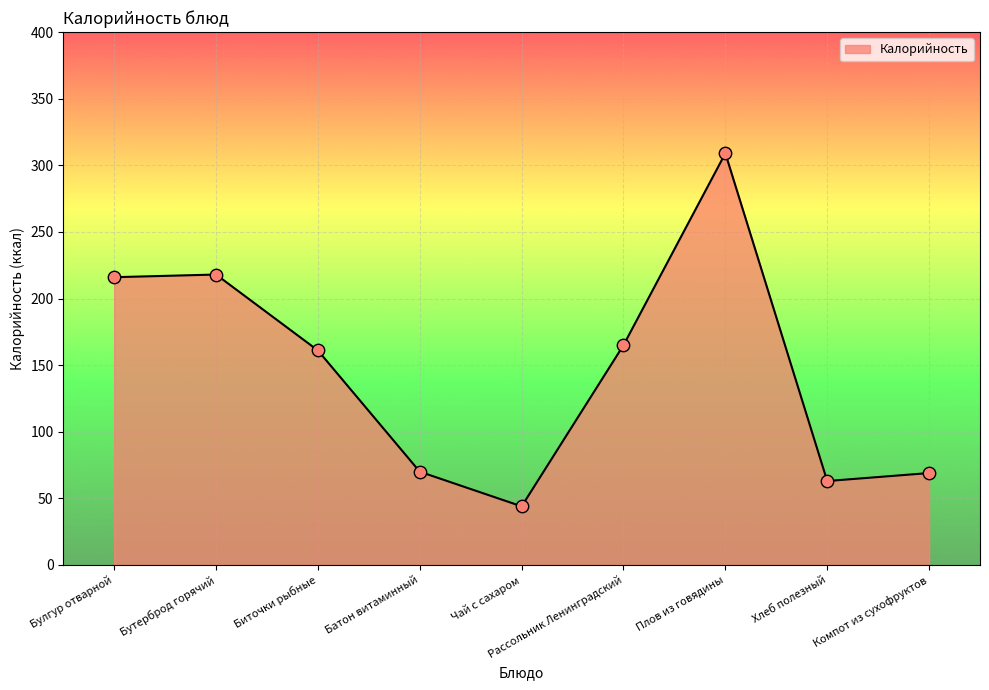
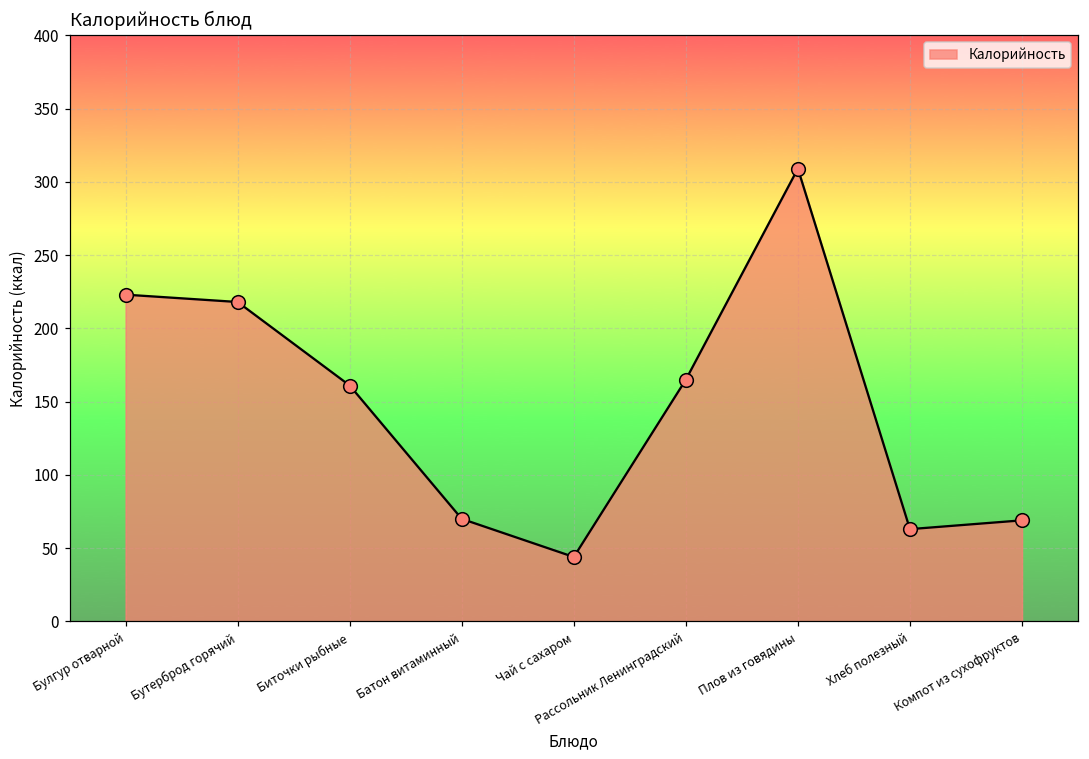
  {
-   "Булгур отварной": 216,
+   "Булгур отварной": 223,
    "Бутерброд горячий": 218,
    "Биточки рыбные": 161,
    "Батон витаминный": 70,
    "Чай с сахаром": 44,
    "Рассольник Ленинградский": 165,
    "Плов из говядины": 309,
    "Хлеб полезный": 63,
    "Компот из сухофруктов": 69
  }
